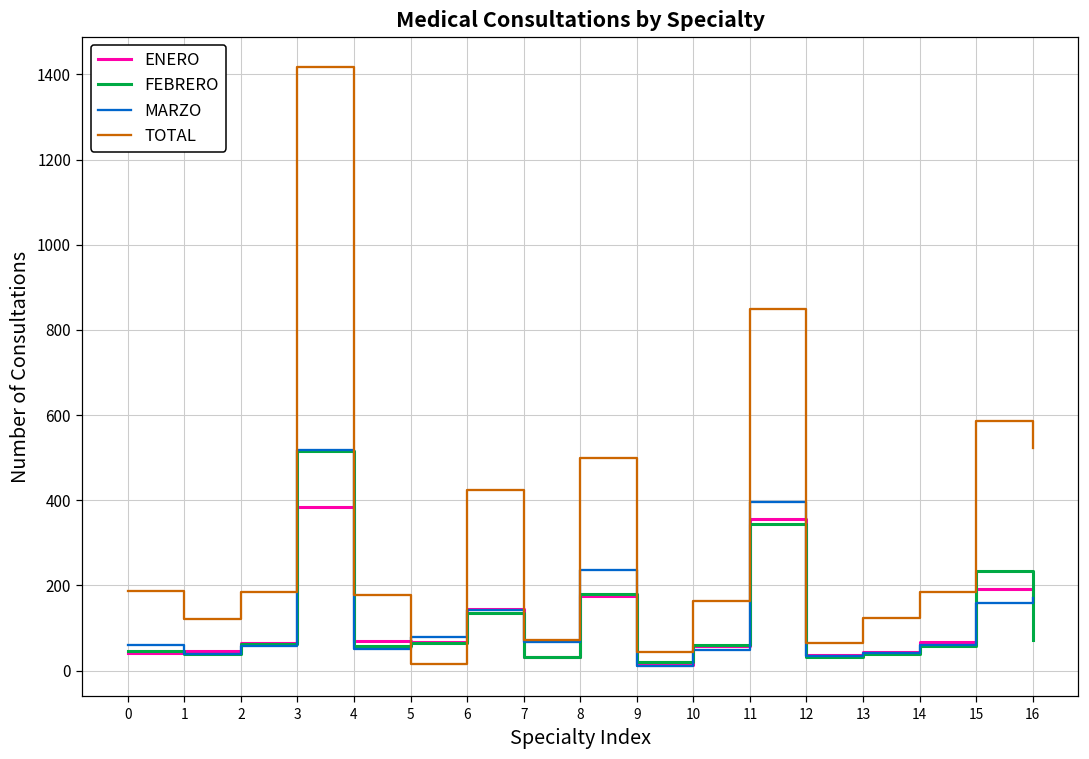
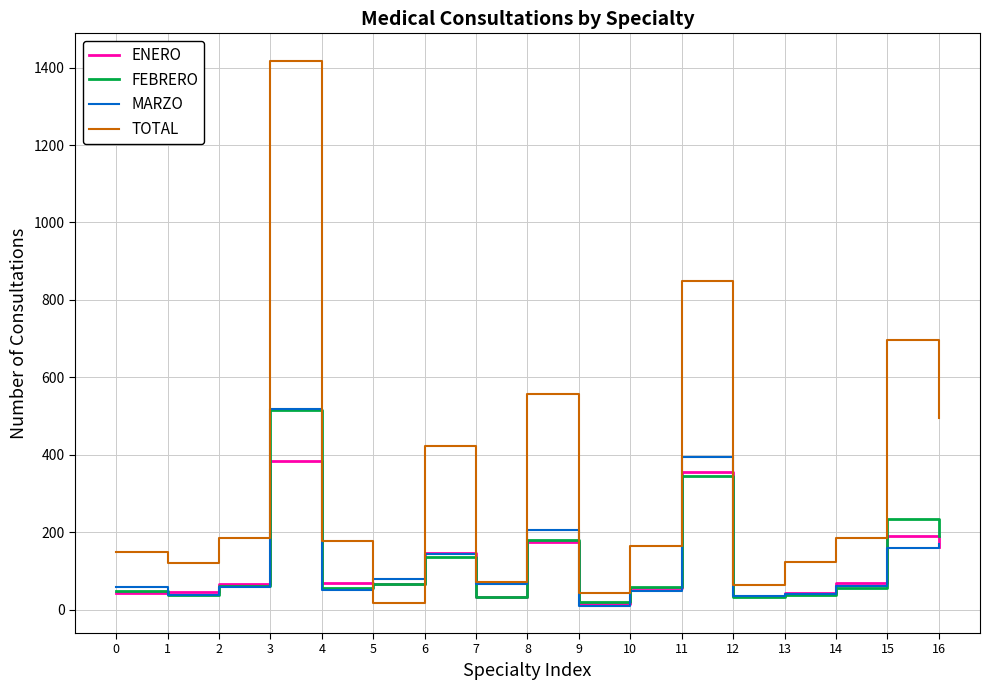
  {
    "ENERO": {
      "1": 50,
      "3": 390,
      "4": 70,
      "11": 360,
      "14": 70,
      "15": 190,
      "16": 160
    },
    "FEBRERO": {
      "4": 60,
      "6": 140,
      "11": 350,
      "15": 240,
-     "16": 70
+     "16": 190
    },
    "MARZO": {
      "0": 60,
      "4": 50,
      "5": 80,
-     "8": 240,
+     "8": 210,
      "10": 50,
      "11": 400,
      "15": 160,
      "16": 170
    },
    "TOTAL": {
-     "0": 190,
+     "0": 150,
      "1": 120,
      "2": 190,
      "3": 1420,
      "4": 180,
      "5": 20,
      "6": 420,
-     "8": 500,
+     "8": 560,
      "9": 40,
      "10": 160,
      "11": 850,
      "12": 60,
      "13": 120,
      "14": 190,
-     "15": 590,
-     "16": 520
+     "15": 700,
+     "16": 500
    }
  }
